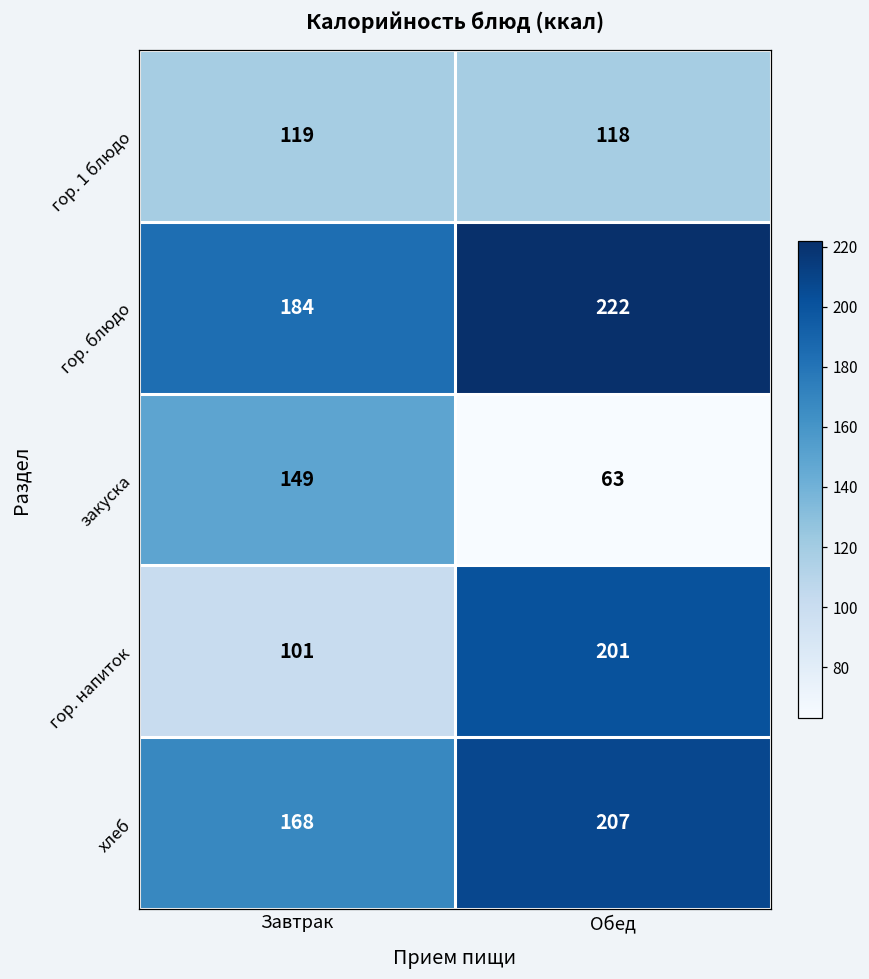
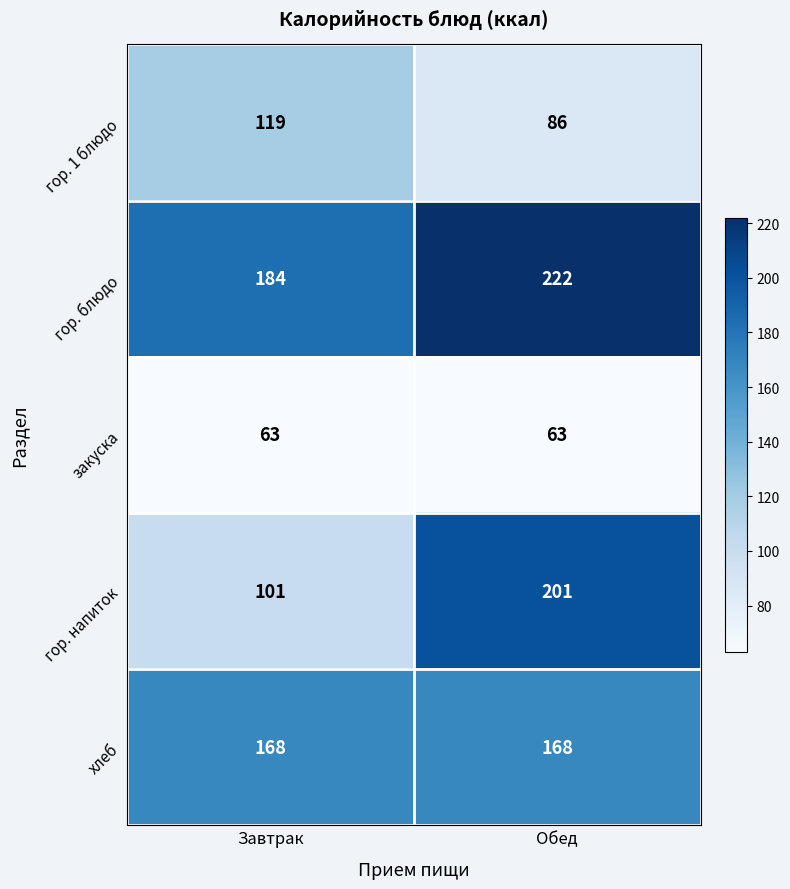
  {
    "гор. 1 блюдо": {
      "Завтрак": 119,
-     "Обед": 118
+     "Обед": 86
    },
    "гор. блюдо": {
      "Завтрак": 184,
      "Обед": 222
    },
    "закуска": {
-     "Завтрак": 149,
+     "Завтрак": 63,
      "Обед": 63
    },
    "гор. напиток": {
      "Завтрак": 101,
      "Обед": 201
    },
    "хлеб": {
      "Завтрак": 168,
-     "Обед": 207
+     "Обед": 168
    }
  }
